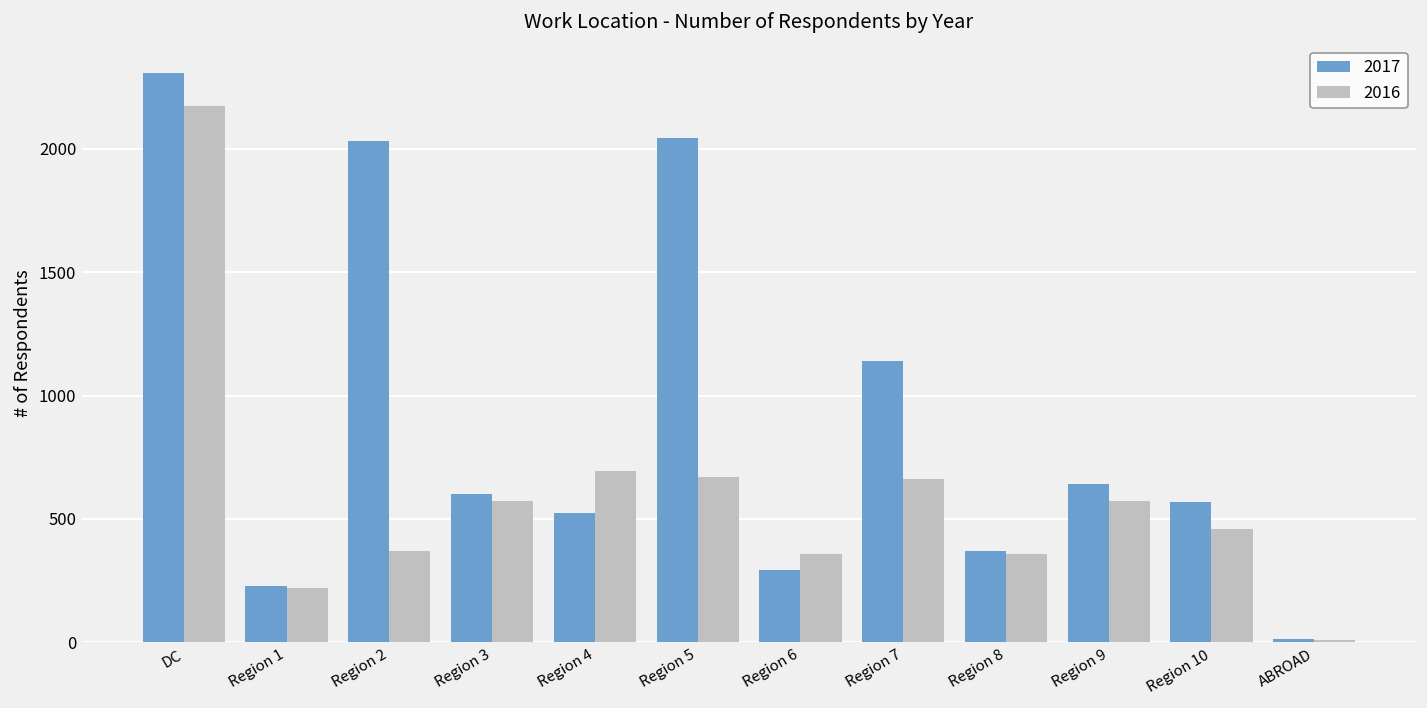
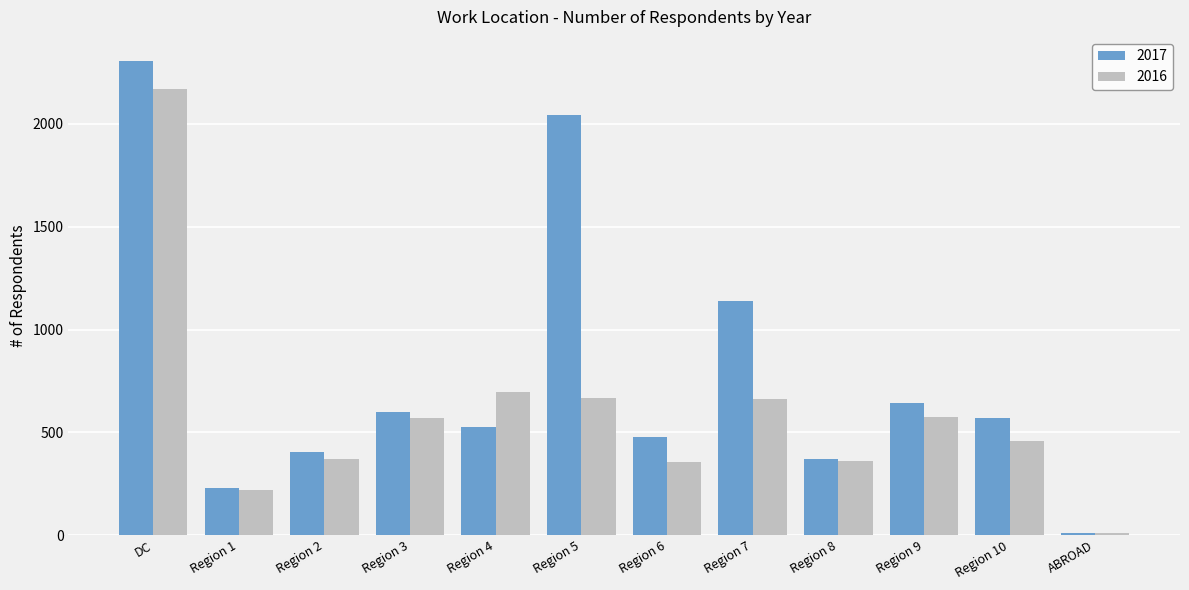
  {
    "2017": {
      "DC": 2310,
      "Region 1": 230,
-     "Region 2": 2030,
+     "Region 2": 410,
      "Region 3": 600,
      "Region 4": 530,
      "Region 5": 2040,
-     "Region 6": 290,
+     "Region 6": 480,
      "Region 7": 1140,
      "Region 8": 370,
      "Region 9": 640,
      "Region 10": 570
    },
    "2016": {
      "DC": 2170,
      "Region 1": 220,
      "Region 2": 370,
      "Region 3": 570,
      "Region 4": 700,
      "Region 5": 670,
      "Region 6": 360,
      "Region 7": 660,
      "Region 8": 360,
      "Region 9": 570,
      "Region 10": 460
    }
  }
